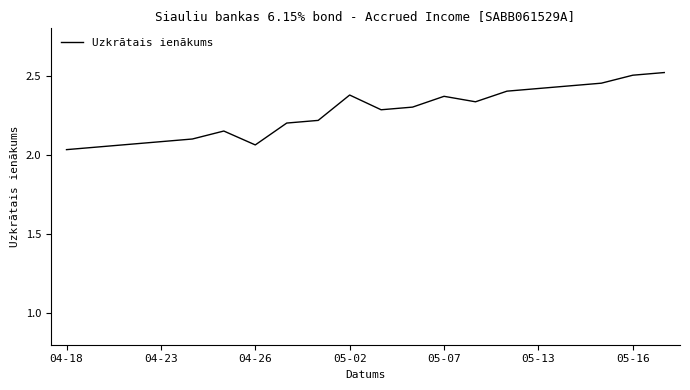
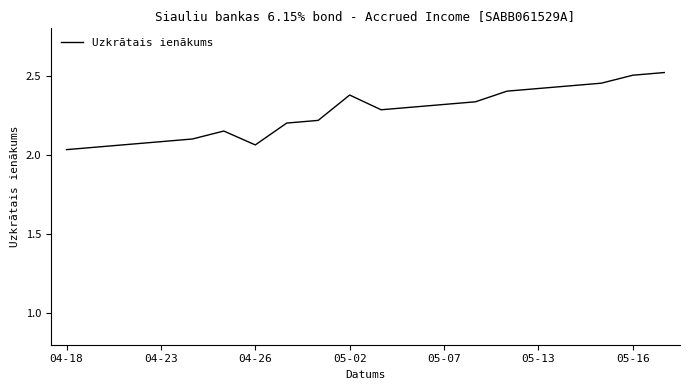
  {
    "04-18": 2.03,
    "04-23": 2.08,
    "04-26": 2.06,
    "05-02": 2.38,
-   "05-07": 2.37,
+   "05-07": 2.32,
    "05-13": 2.42,
    "05-16": 2.50
  }
